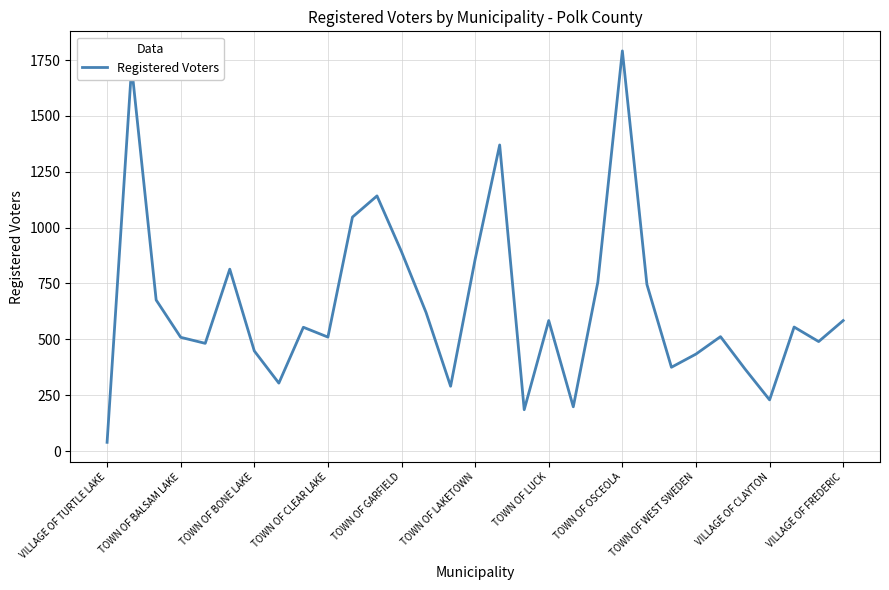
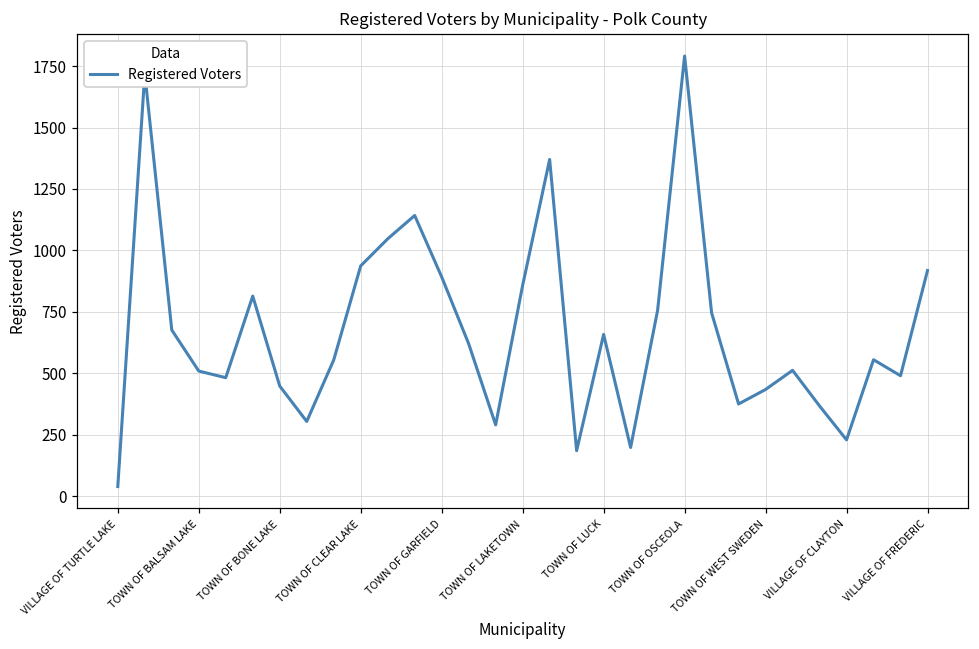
  {
    "VILLAGE OF TURTLE LAKE": 40,
    "TOWN OF BALSAM LAKE": 510,
    "TOWN OF BONE LAKE": 450,
-   "TOWN OF CLEAR LAKE": 510,
+   "TOWN OF CLEAR LAKE": 940,
    "TOWN OF GARFIELD": 890,
    "TOWN OF LAKETOWN": 860,
-   "TOWN OF LUCK": 580,
+   "TOWN OF LUCK": 660,
    "TOWN OF OSCEOLA": 1790,
    "TOWN OF WEST SWEDEN": 430,
    "VILLAGE OF CLAYTON": 230,
-   "VILLAGE OF FREDERIC": 580
+   "VILLAGE OF FREDERIC": 920
  }
